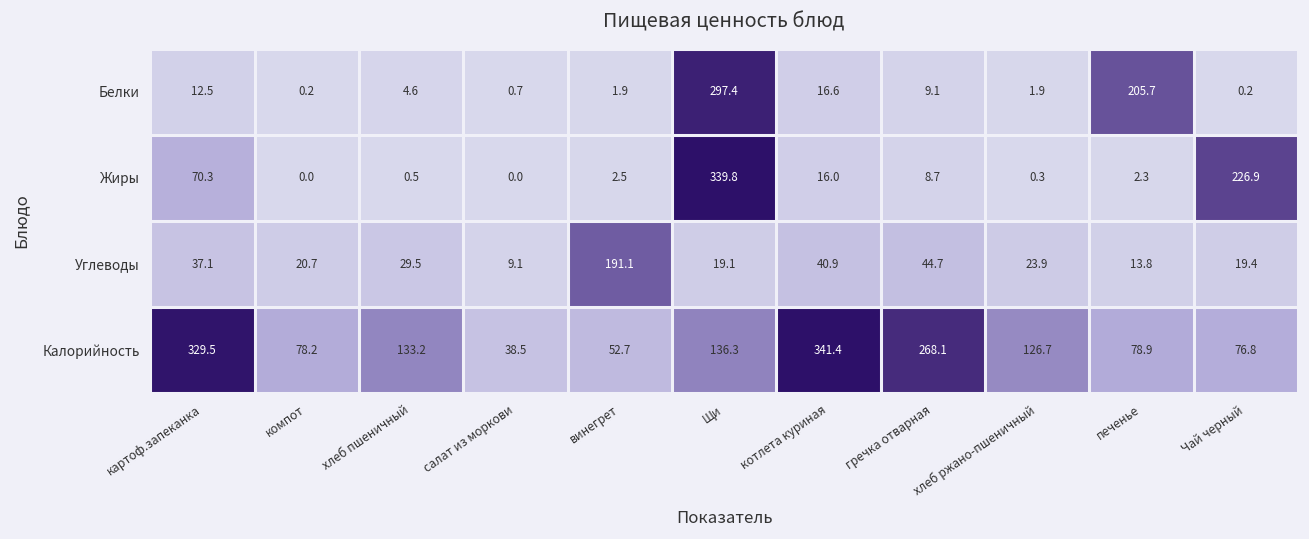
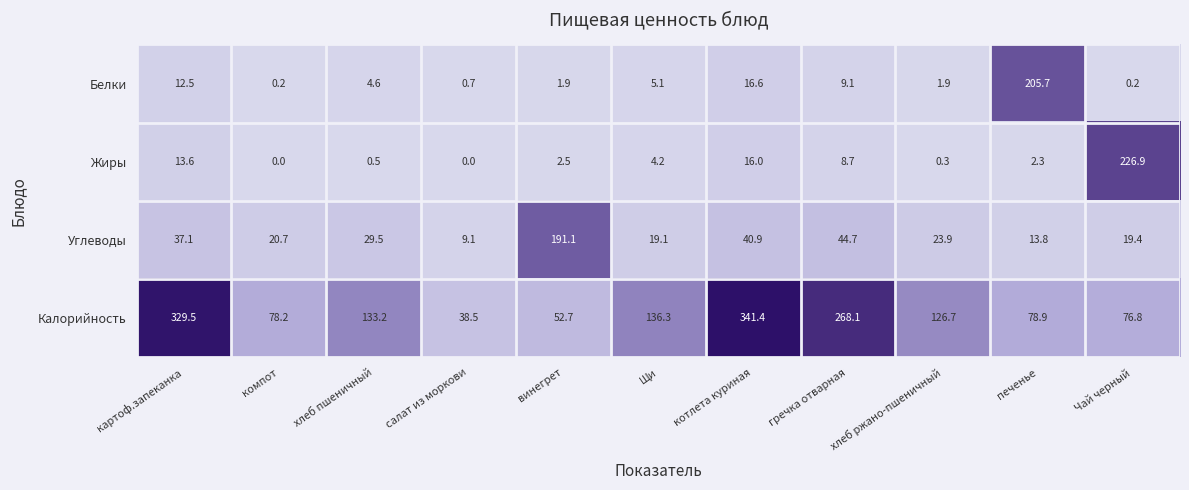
  {
    "Белки": {
      "картоф.запеканка": 12.5,
      "компот": 0.2,
      "хлеб пшеничный": 4.6,
      "салат из моркови": 0.7,
      "винегрет": 1.9,
-     "Щи": 297.4,
+     "Щи": 5.1,
      "котлета куриная": 16.6,
      "гречка отварная": 9.1,
      "хлеб ржано-пшеничный": 1.9,
      "печенье": 205.7,
      "Чай черный": 0.2
    },
    "Жиры": {
-     "картоф.запеканка": 70.3,
+     "картоф.запеканка": 13.6,
      "компот": 0.0,
      "хлеб пшеничный": 0.5,
      "салат из моркови": 0.0,
      "винегрет": 2.5,
-     "Щи": 339.8,
+     "Щи": 4.2,
      "котлета куриная": 16.0,
      "гречка отварная": 8.7,
      "хлеб ржано-пшеничный": 0.3,
      "печенье": 2.3,
      "Чай черный": 226.9
    },
    "Углеводы": {
      "картоф.запеканка": 37.1,
      "компот": 20.7,
      "хлеб пшеничный": 29.5,
      "салат из моркови": 9.1,
      "винегрет": 191.1,
      "Щи": 19.1,
      "котлета куриная": 40.9,
      "гречка отварная": 44.7,
      "хлеб ржано-пшеничный": 23.9,
      "печенье": 13.8,
      "Чай черный": 19.4
    },
    "Калорийность": {
      "картоф.запеканка": 329.5,
      "компот": 78.2,
      "хлеб пшеничный": 133.2,
      "салат из моркови": 38.5,
      "винегрет": 52.7,
      "Щи": 136.3,
      "котлета куриная": 341.4,
      "гречка отварная": 268.1,
      "хлеб ржано-пшеничный": 126.7,
      "печенье": 78.9,
      "Чай черный": 76.8
    }
  }
